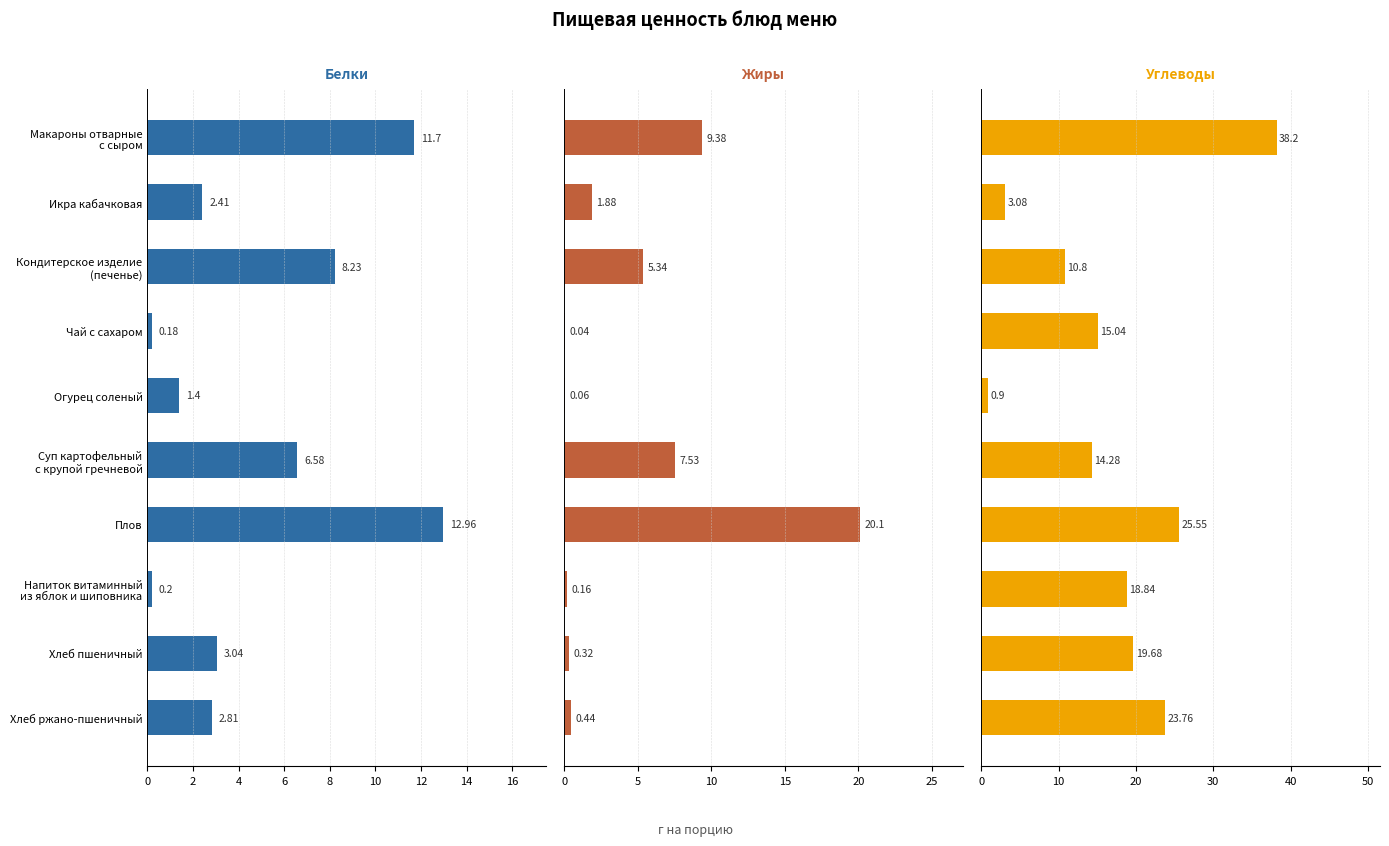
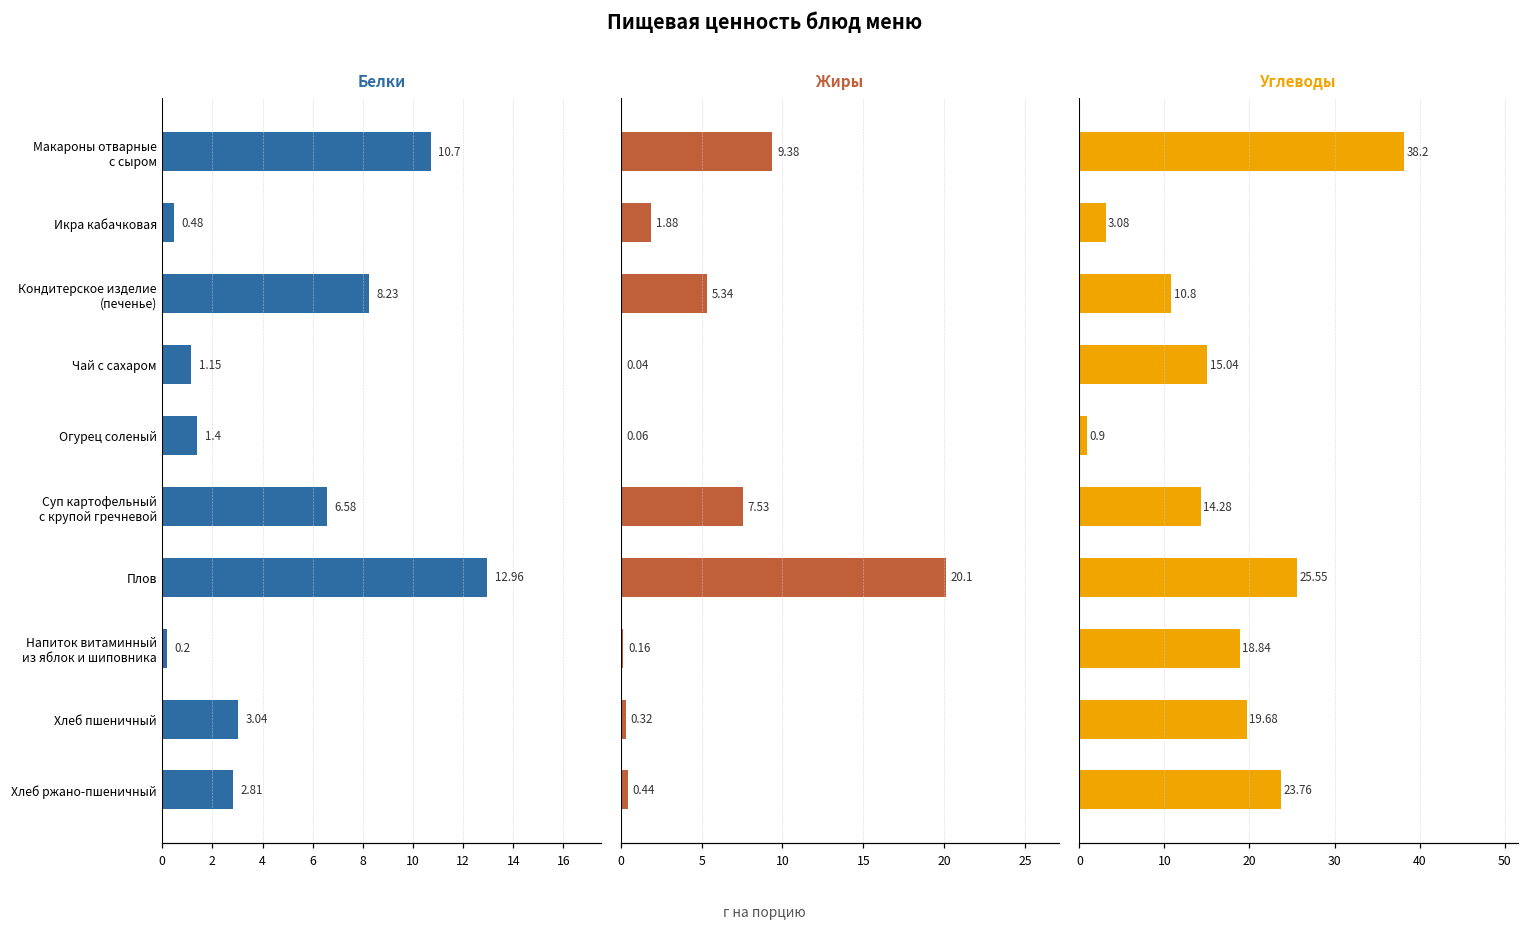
  {
    "Белки": {
-     "Макароны отварные с сыром": 11.7,
-     "Икра кабачковая": 2.41,
+     "Макароны отварные с сыром": 10.7,
+     "Икра кабачковая": 0.48,
      "Кондитерское изделие (печенье)": 8.23,
-     "Чай с сахаром": 0.18,
+     "Чай с сахаром": 1.15,
      "Огурец соленый": 1.4,
      "Суп картофельный с крупой гречневой": 6.58,
      "Плов": 12.96,
      "Напиток витаминный из яблок и шиповника": 0.2,
      "Хлеб пшеничный": 3.04,
      "Хлеб ржано-пшеничный": 2.81
    }
  }
